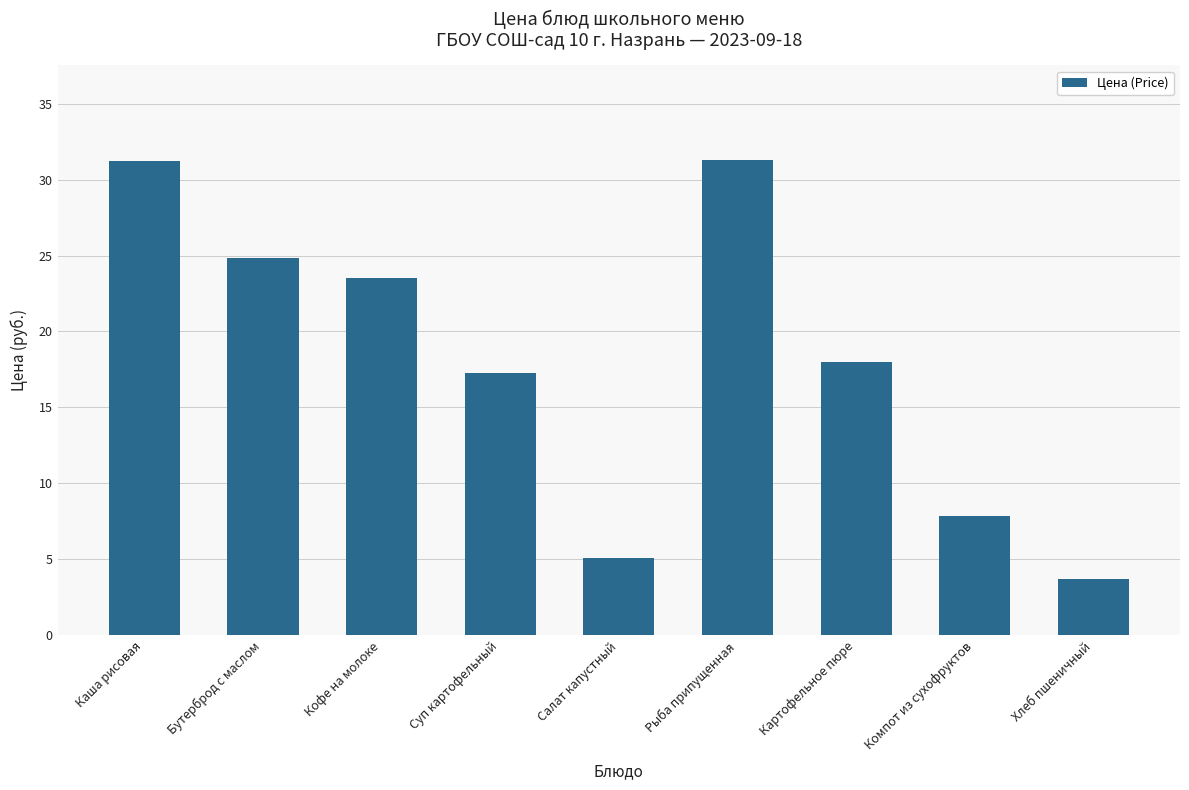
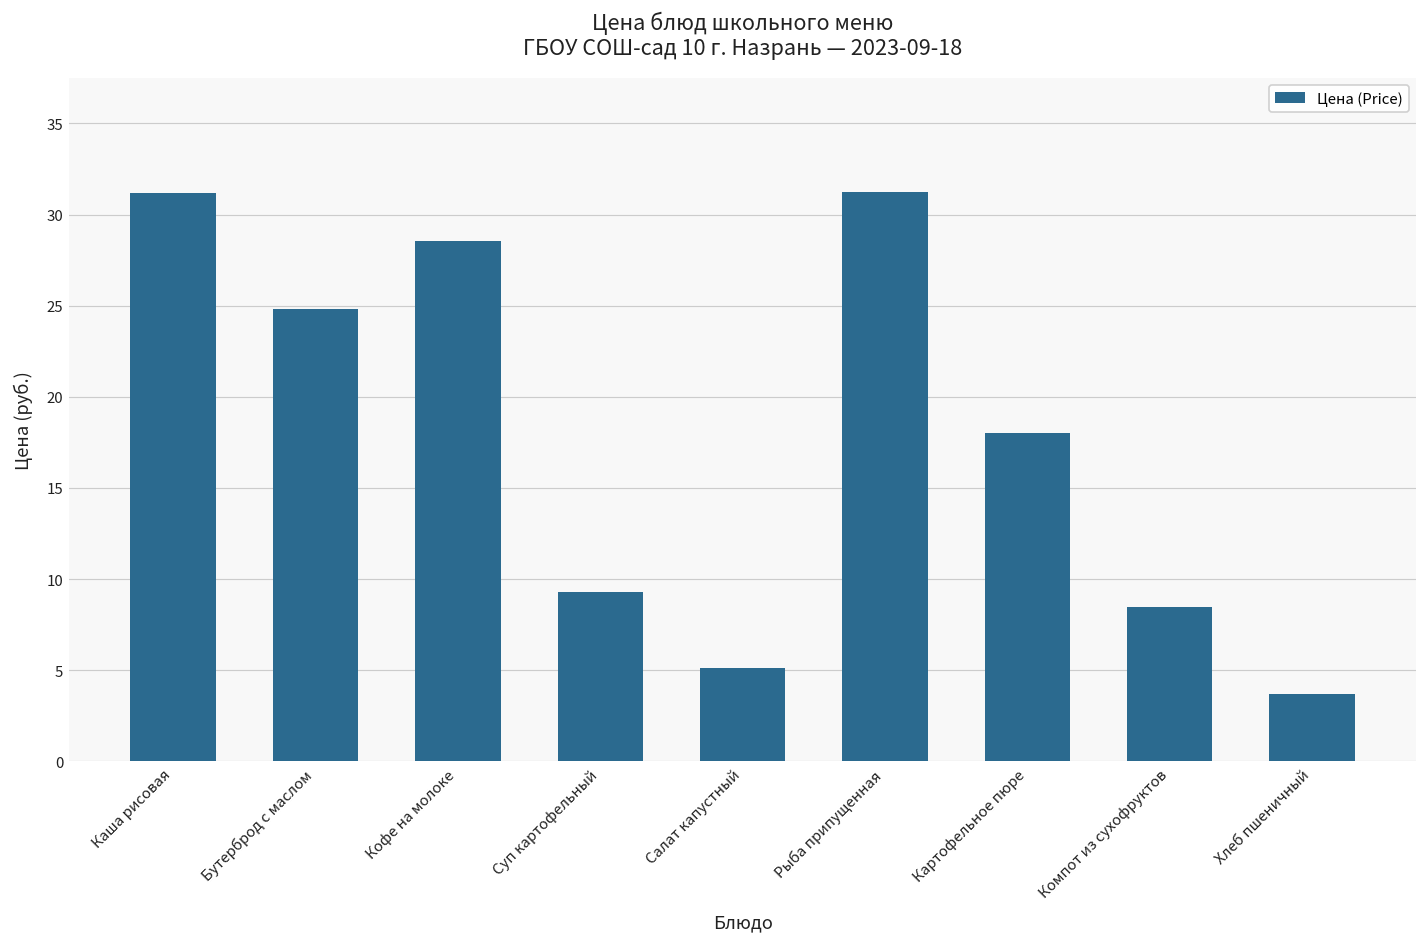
  {
    "Каша рисовая": 31.2,
    "Бутерброд с маслом": 24.8,
-   "Кофе на молоке": 23.5,
-   "Суп картофельный": 17.2,
+   "Кофе на молоке": 28.5,
+   "Суп картофельный": 9.3,
    "Салат капустный": 5.1,
    "Рыба припущенная": 31.3,
    "Картофельное пюре": 18.0,
-   "Компот из сухофруктов": 7.9,
+   "Компот из сухофруктов": 8.5,
    "Хлеб пшеничный": 3.7
  }
